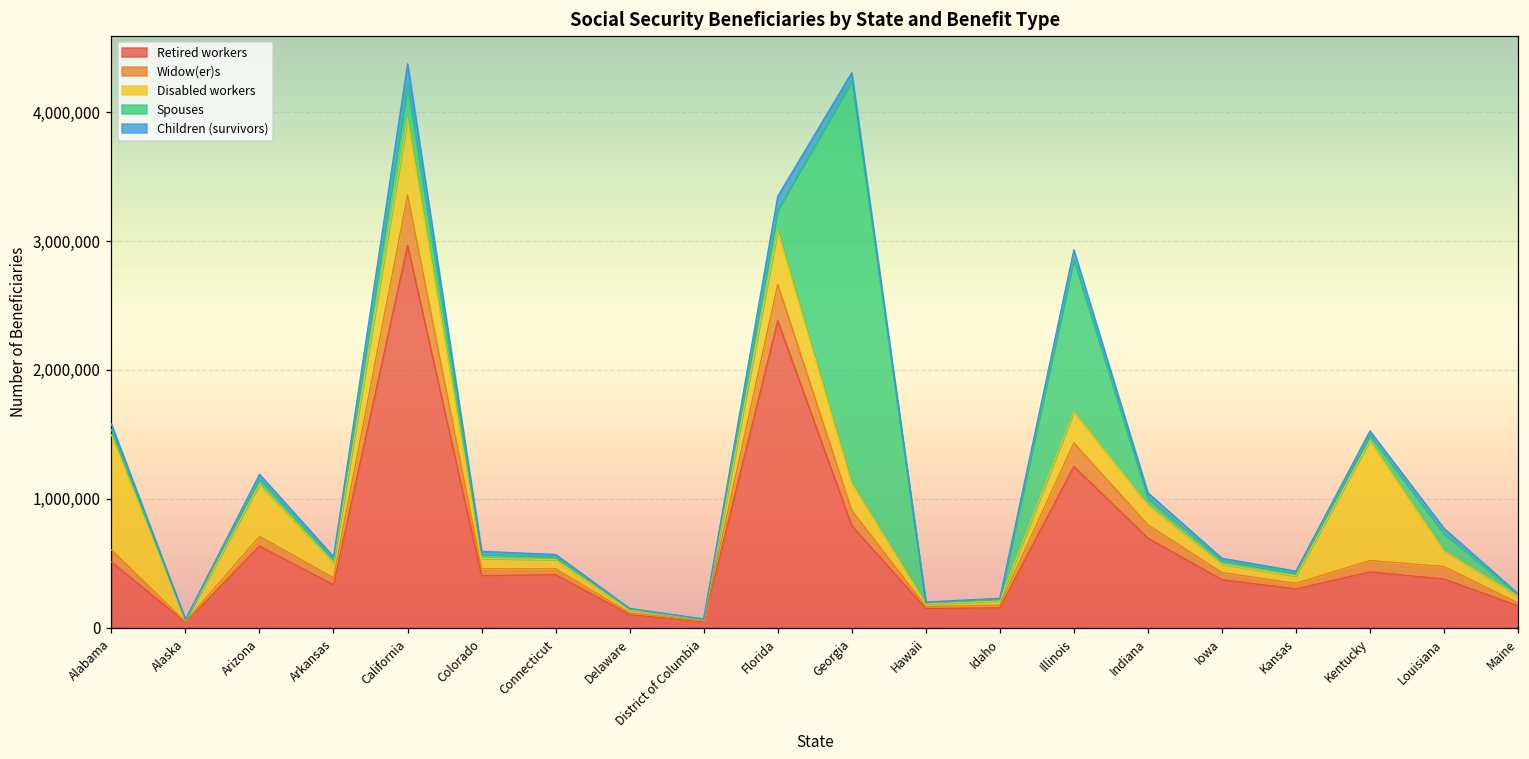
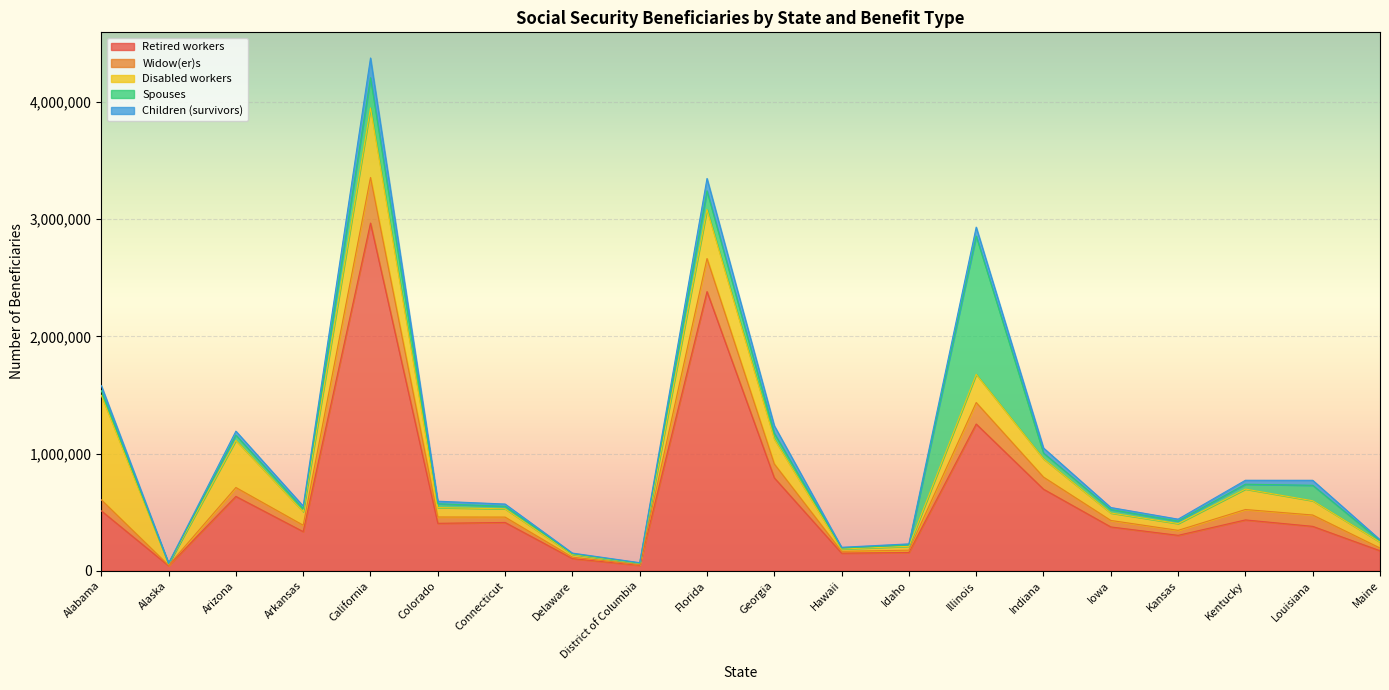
  {
    "Disabled workers": {
      "Alabama": "890,000",
      "Arizona": "400,000",
      "Arkansas": "120,000",
      "California": "590,000",
      "Colorado": "80,000",
      "Florida": "420,000",
      "Georgia": "210,000",
      "Illinois": "240,000",
      "Indiana": "160,000",
      "Iowa": "60,000",
-     "Kentucky": "930,000",
+     "Kentucky": "170,000",
      "Louisiana": "120,000"
    },
    "Spouses": {
      "Alabama": "40,000",
      "Arizona": "40,000",
      "Arkansas": "20,000",
      "California": "260,000",
      "Colorado": "30,000",
      "Florida": "160,000",
-     "Georgia": "3,120,000",
+     "Georgia": "50,000",
      "Illinois": "1,180,000",
      "Indiana": "50,000",
      "Kentucky": "40,000",
      "Louisiana": "130,000"
    },
    "Children (survivors)": {
      "Alabama": "40,000",
      "Arizona": "30,000",
      "Arkansas": "20,000",
      "California": "170,000",
      "Colorado": "20,000",
      "Florida": "110,000",
      "Georgia": "70,000",
      "Illinois": "80,000",
      "Indiana": "40,000",
      "Kentucky": "30,000",
      "Louisiana": "40,000"
    }
  }
